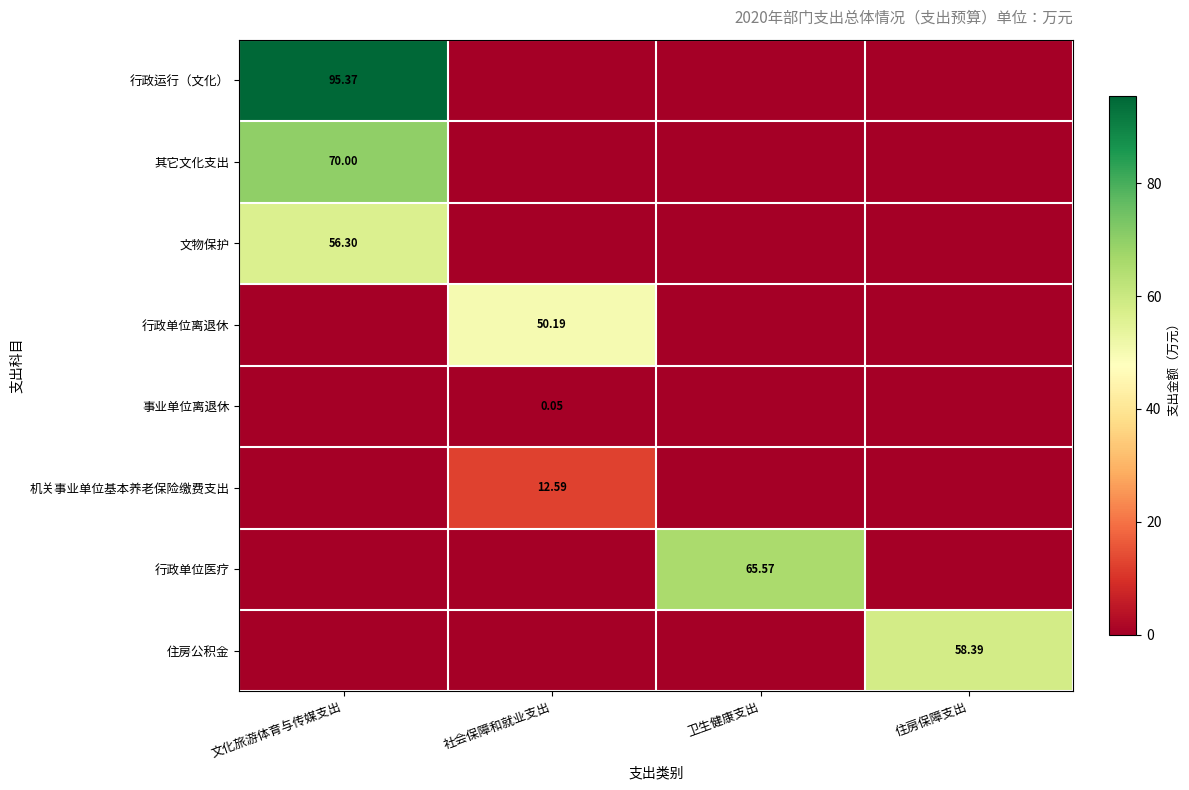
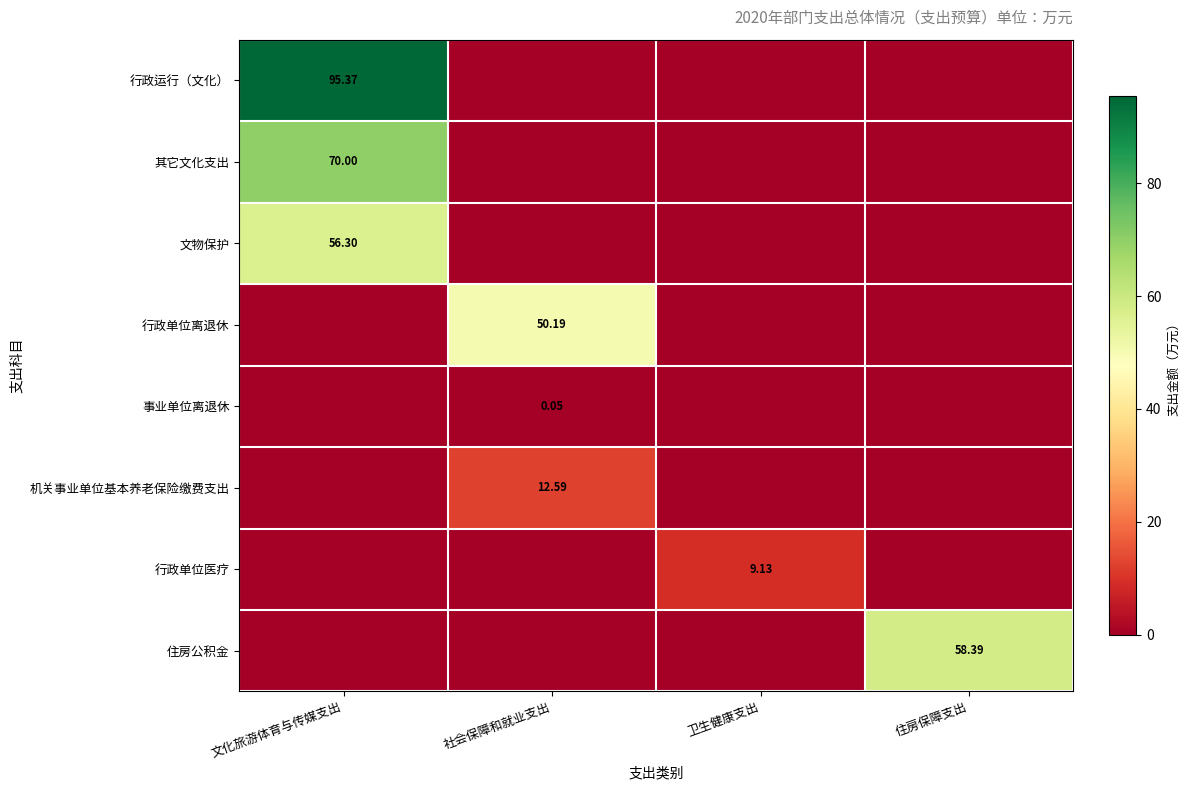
  {
    "行政运行（文化）": {
      "文化旅游体育与传媒支出": 95.37
    },
    "其它文化支出": {
      "文化旅游体育与传媒支出": 70.00
    },
    "文物保护": {
      "文化旅游体育与传媒支出": 56.30
    },
    "行政单位离退休": {
      "社会保障和就业支出": 50.19
    },
    "事业单位离退休": {
      "社会保障和就业支出": 0.05
    },
    "机关事业单位基本养老保险缴费支出": {
      "社会保障和就业支出": 12.59
    },
    "行政单位医疗": {
-     "卫生健康支出": 65.57
+     "卫生健康支出": 9.13
    },
    "住房公积金": {
      "住房保障支出": 58.39
    }
  }
